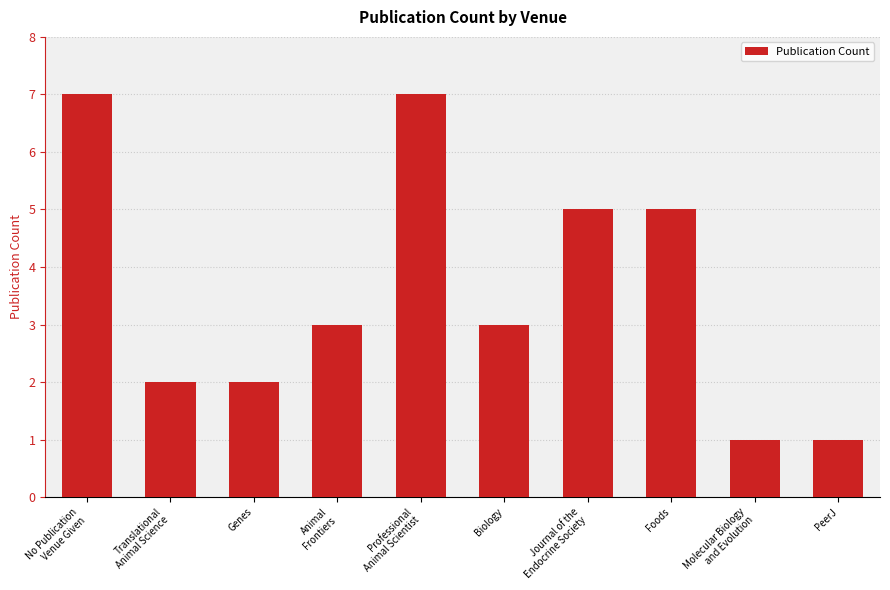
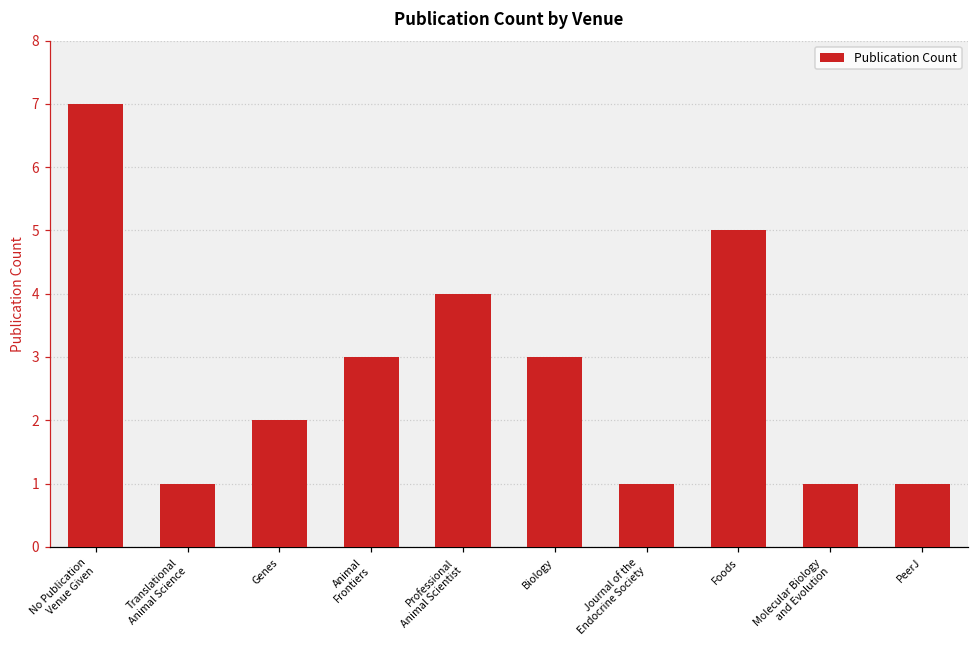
  {
    "No Publication Venue Given": 7,
-   "Translational Animal Science": 2,
+   "Translational Animal Science": 1,
    "Genes": 2,
    "Animal Frontiers": 3,
-   "Professional Animal Scientist": 7,
+   "Professional Animal Scientist": 4,
    "Biology": 3,
-   "Journal of the Endocrine Society": 5,
+   "Journal of the Endocrine Society": 1,
    "Foods": 5,
    "Molecular Biology and Evolution": 1,
    "PeerJ": 1
  }
